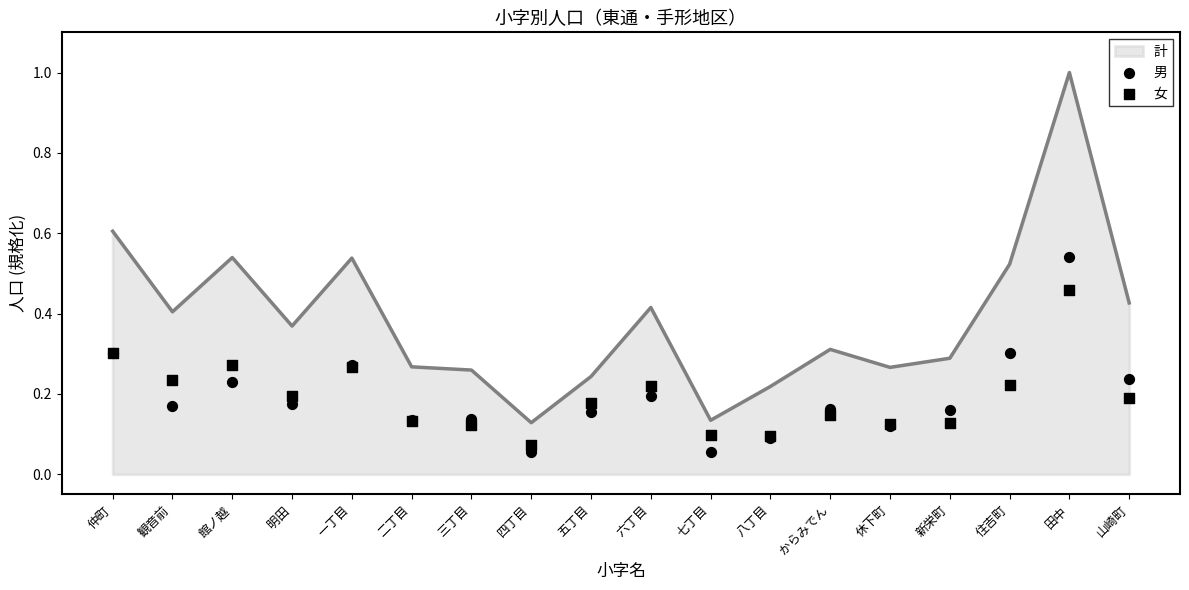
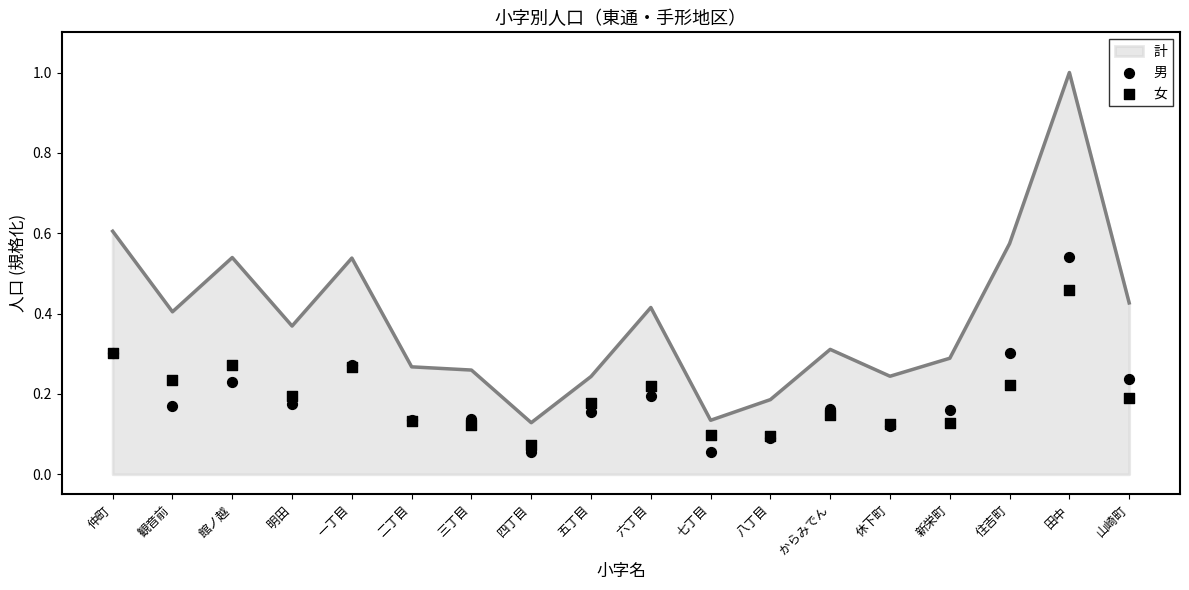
  {
    "計": {
      "仲町": 0.60,
      "観音前": 0.40,
      "館ノ越": 0.54,
      "明田": 0.37,
      "一丁目": 0.54,
      "二丁目": 0.27,
      "三丁目": 0.26,
      "四丁目": 0.13,
      "五丁目": 0.24,
      "六丁目": 0.42,
      "七丁目": 0.13,
-     "八丁目": 0.22,
+     "八丁目": 0.19,
      "からみでん": 0.31,
-     "休下町": 0.27,
+     "休下町": 0.24,
      "新栄町": 0.29,
-     "住吉町": 0.52,
+     "住吉町": 0.57,
      "田中": 1.00,
      "山崎町": 0.43
    }
  }
